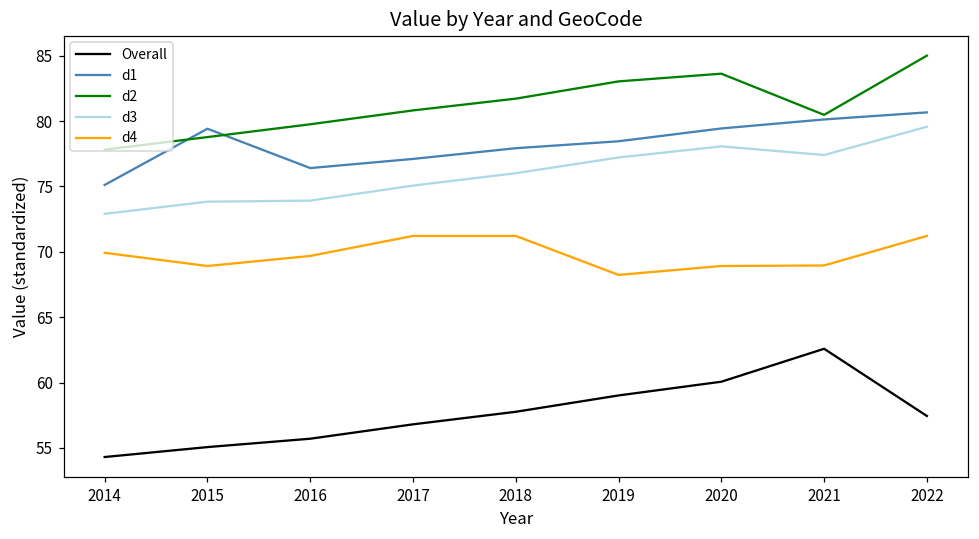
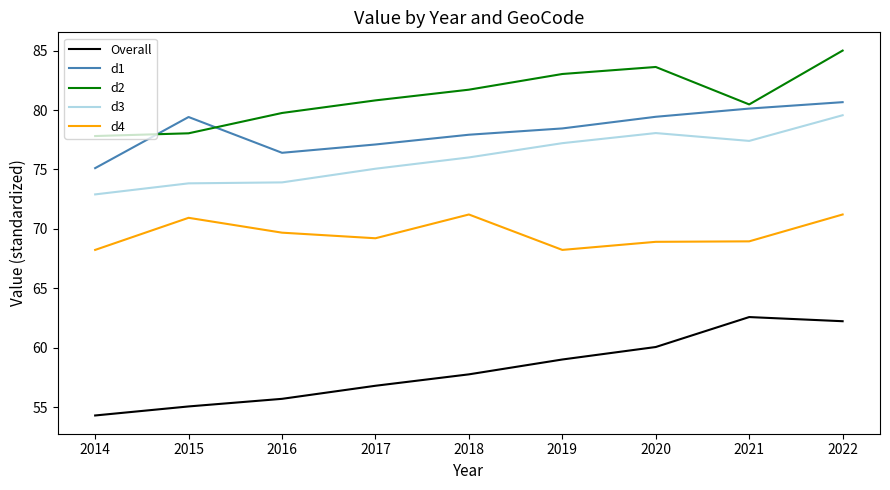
  {
    "Overall": {
      "2014": 54.3,
      "2015": 55.1,
      "2016": 55.7,
      "2017": 56.8,
      "2018": 57.8,
      "2019": 59.0,
      "2020": 60.1,
      "2021": 62.6,
-     "2022": 57.4
+     "2022": 62.2
    },
    "d1": {
      "2014": 75.1,
      "2015": 79.4,
      "2016": 76.4,
      "2017": 77.1,
      "2018": 77.9,
      "2019": 78.5,
      "2020": 79.4,
      "2021": 80.1,
      "2022": 80.7
    },
    "d2": {
-     "2015": 78.8,
+     "2015": 78.0,
      "2016": 79.8,
      "2017": 80.8,
      "2018": 81.7,
      "2019": 83.0,
      "2020": 83.6,
      "2021": 80.5,
      "2022": 85.0
    },
    "d3": {
      "2014": 72.9,
      "2015": 73.8,
      "2016": 73.9,
      "2017": 75.1,
      "2018": 76.0,
      "2019": 77.2,
      "2020": 78.1,
      "2021": 77.4,
      "2022": 79.6
    },
    "d4": {
-     "2014": 69.9,
-     "2015": 68.9,
+     "2014": 68.2,
+     "2015": 70.9,
      "2016": 69.7,
-     "2017": 71.2,
+     "2017": 69.2,
      "2018": 71.2,
      "2019": 68.2,
      "2020": 68.9,
      "2021": 69.0,
      "2022": 71.2
    }
  }
